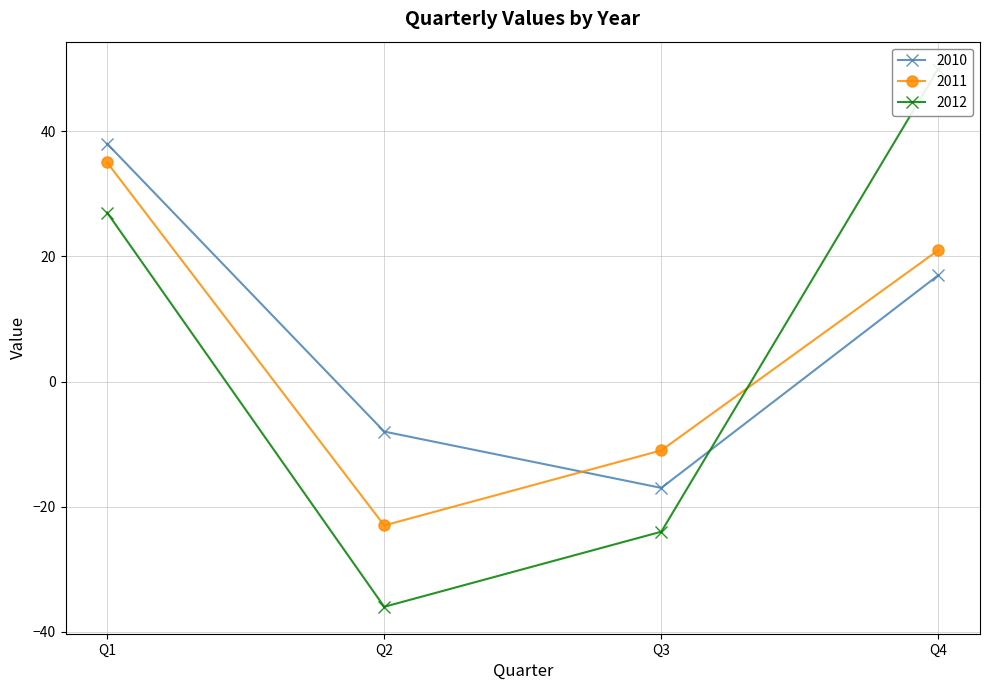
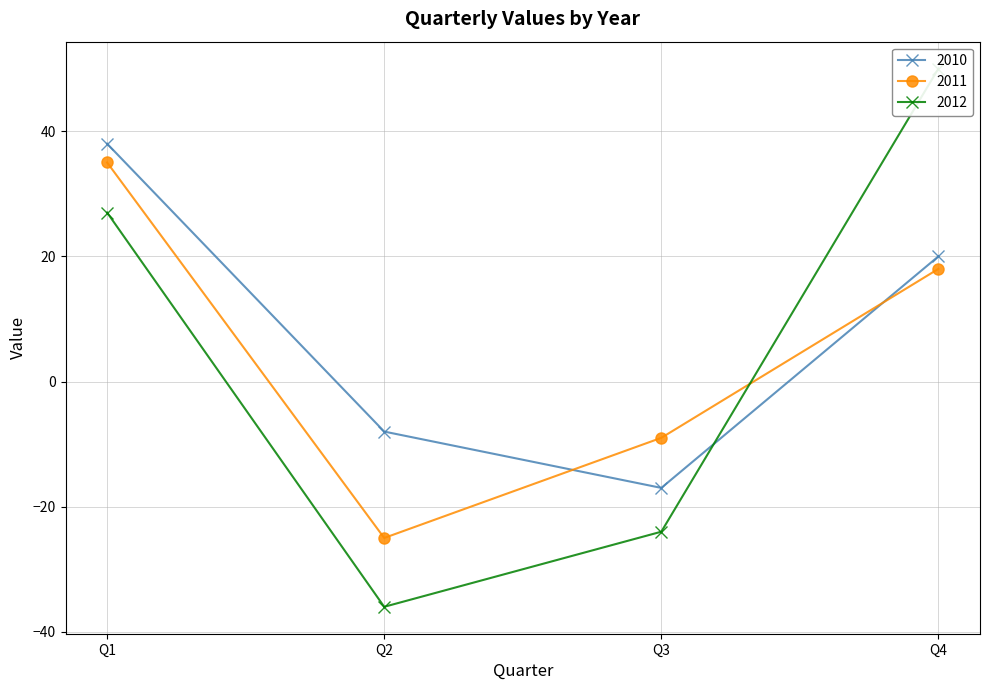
  {
    "2010": {
      "Q1": 38,
      "Q2": -8,
      "Q3": -17,
-     "Q4": 17
+     "Q4": 20
    },
    "2011": {
      "Q1": 35,
-     "Q2": -23,
-     "Q3": -11,
-     "Q4": 21
+     "Q2": -25,
+     "Q3": -9,
+     "Q4": 18
    },
    "2012": {
      "Q1": 27,
      "Q2": -36,
      "Q3": -24
    }
  }
